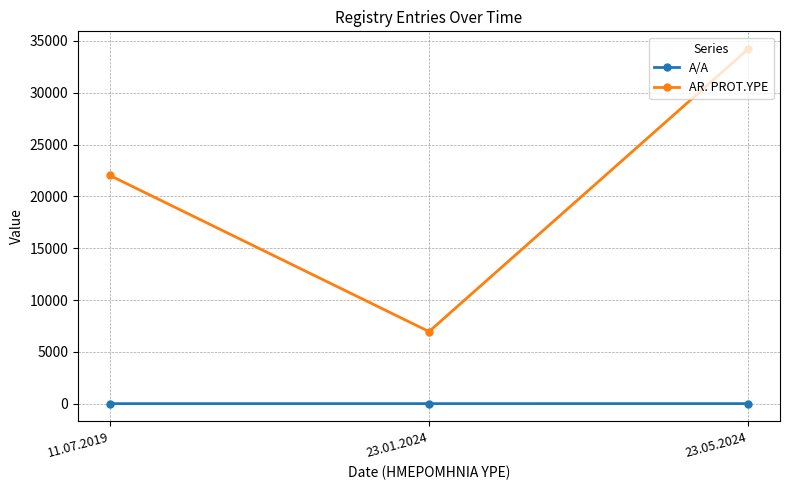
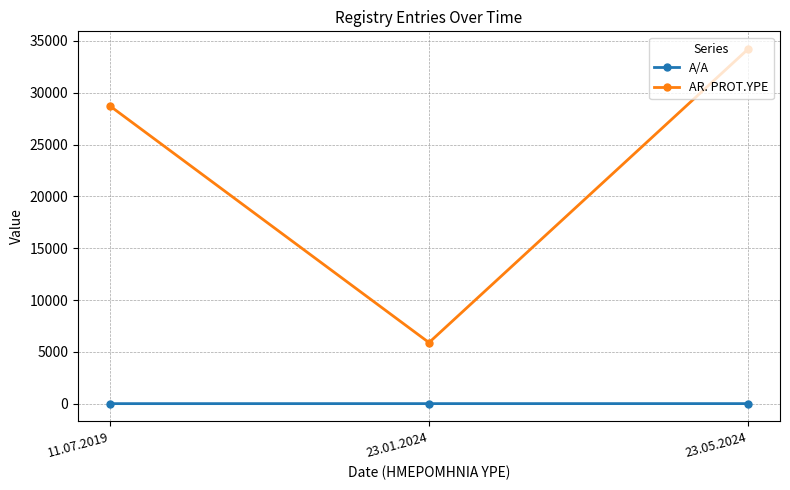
  {
    "A/A": {
      "11.07.2019": 0,
      "23.01.2024": 0,
      "23.05.2024": 0
    },
    "AR. PROT.YPE": {
-     "11.07.2019": 22000,
-     "23.01.2024": 7000
+     "11.07.2019": 28700,
+     "23.01.2024": 5900
    }
  }
